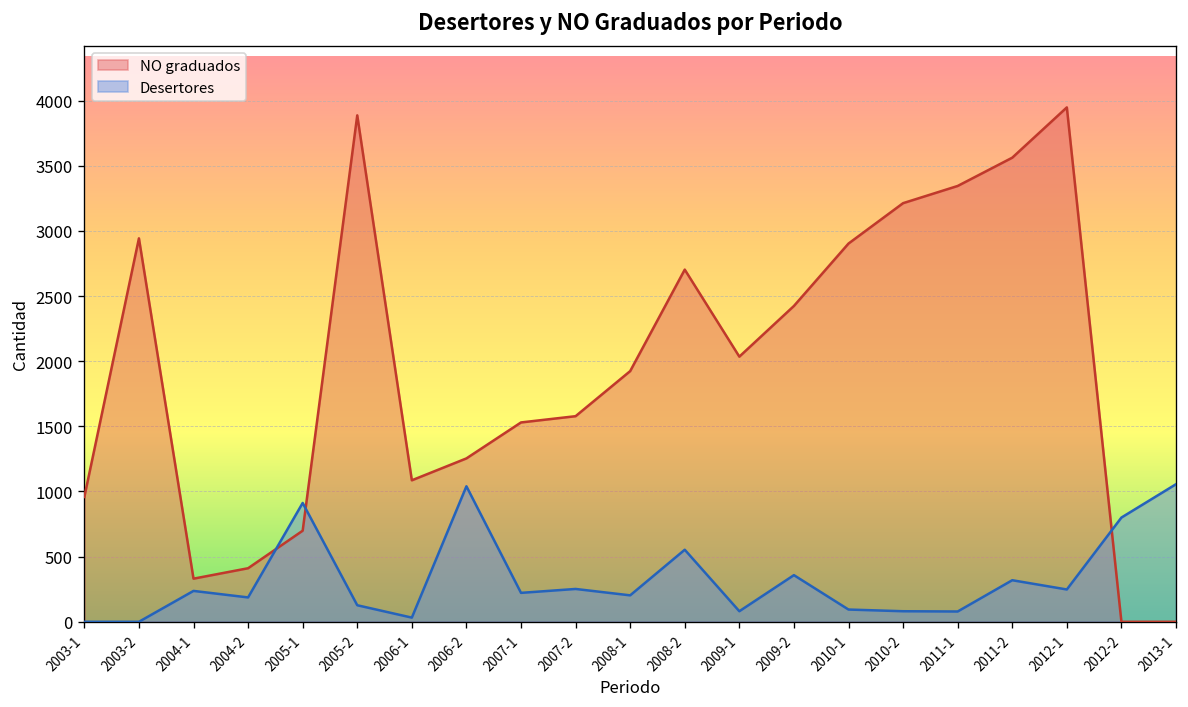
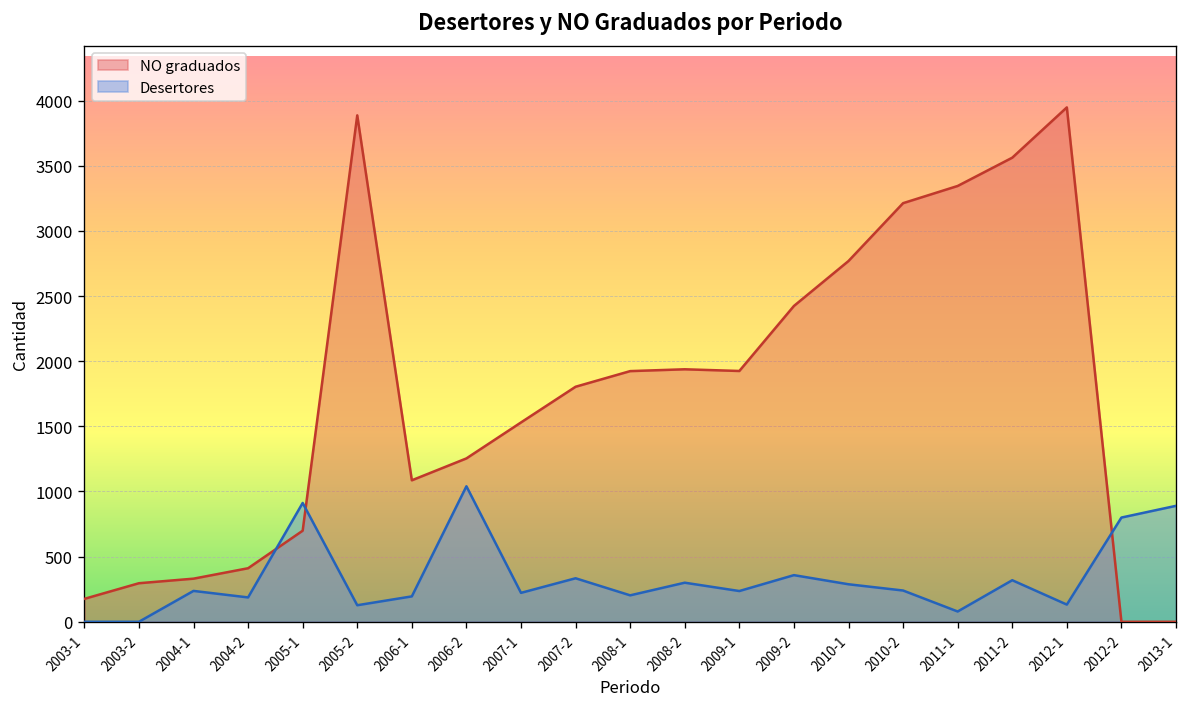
  {
    "NO graduados": {
-     "2003-1": 960,
-     "2003-2": 2940,
+     "2003-1": 180,
+     "2003-2": 300,
      "2004-1": 330,
      "2004-2": 410,
      "2005-1": 700,
      "2005-2": 3890,
      "2006-1": 1090,
      "2006-2": 1250,
      "2007-1": 1530,
-     "2007-2": 1580,
+     "2007-2": 1800,
      "2008-1": 1920,
-     "2008-2": 2700,
-     "2009-1": 2040,
+     "2008-2": 1940,
+     "2009-1": 1930,
      "2009-2": 2420,
-     "2010-1": 2900,
+     "2010-1": 2770,
      "2010-2": 3210,
      "2011-1": 3350,
      "2011-2": 3560,
      "2012-1": 3950,
      "2012-2": 0,
      "2013-1": 0
    },
    "Desertores": {
      "2003-1": 0,
      "2003-2": 0,
      "2004-1": 240,
      "2004-2": 190,
      "2005-1": 910,
      "2005-2": 130,
-     "2006-1": 30,
+     "2006-1": 200,
      "2006-2": 1040,
      "2007-1": 220,
-     "2007-2": 250,
+     "2007-2": 330,
      "2008-1": 200,
-     "2008-2": 550,
-     "2009-1": 80,
+     "2008-2": 300,
+     "2009-1": 240,
      "2009-2": 360,
-     "2010-1": 90,
-     "2010-2": 80,
+     "2010-1": 290,
+     "2010-2": 240,
      "2011-1": 80,
      "2011-2": 320,
-     "2012-1": 250,
+     "2012-1": 130,
      "2012-2": 800,
-     "2013-1": 1060
+     "2013-1": 890
    }
  }
